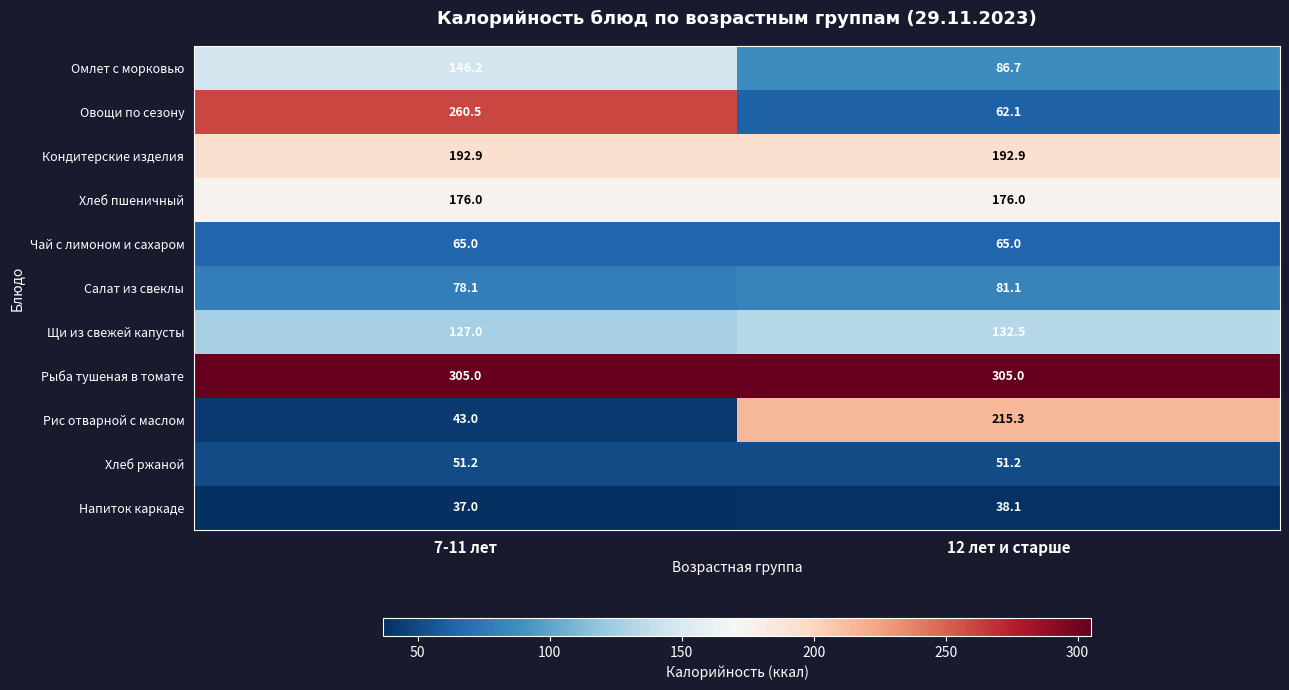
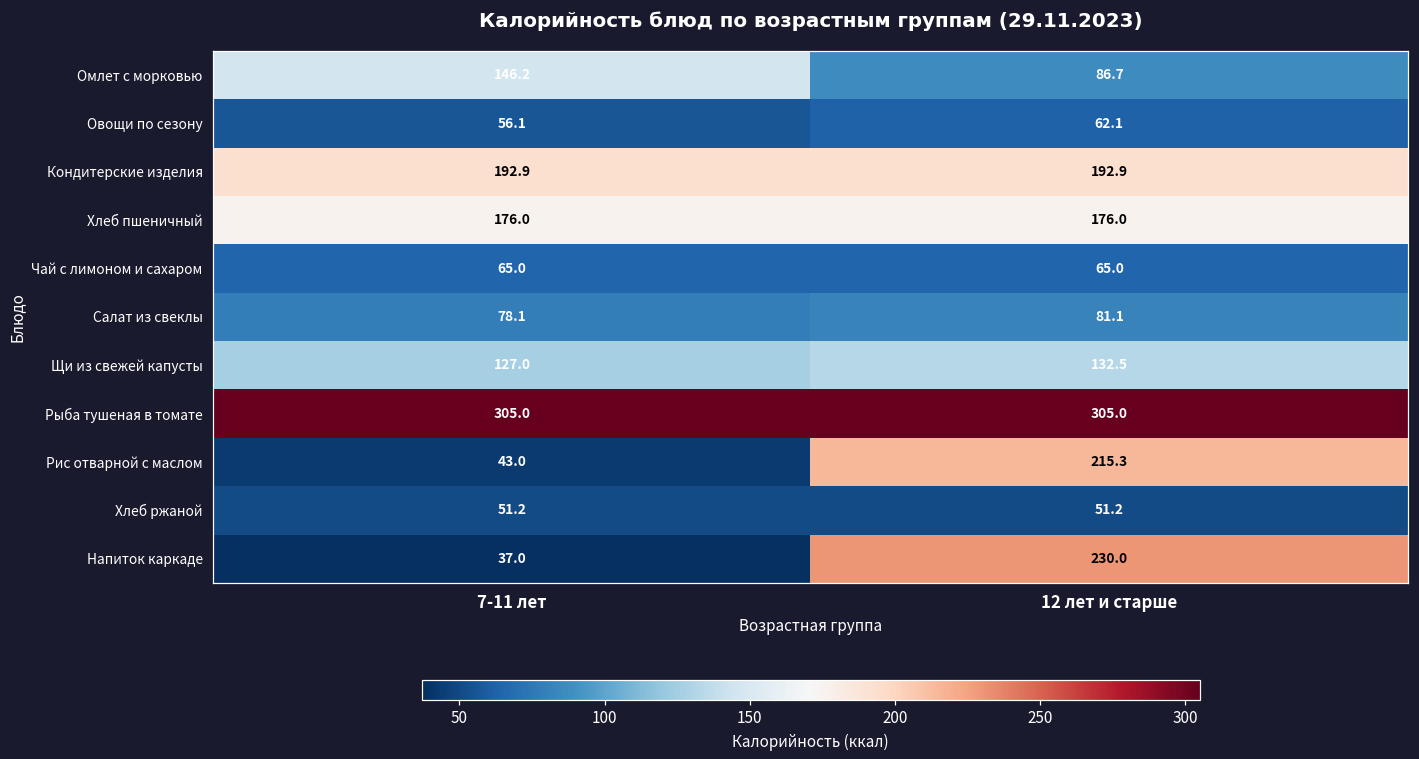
  {
    "Омлет с морковью": {
      "12 лет и старше": 86.7
    },
    "Овощи по сезону": {
-     "7-11 лет": 260.5,
+     "7-11 лет": 56.1,
      "12 лет и старше": 62.1
    },
    "Кондитерские изделия": {
      "7-11 лет": 192.9,
      "12 лет и старше": 192.9
    },
    "Хлеб пшеничный": {
      "7-11 лет": 176.0,
      "12 лет и старше": 176.0
    },
    "Чай с лимоном и сахаром": {
      "7-11 лет": 65.0,
      "12 лет и старше": 65.0
    },
    "Салат из свеклы": {
      "7-11 лет": 78.1,
      "12 лет и старше": 81.1
    },
    "Щи из свежей капусты": {
      "7-11 лет": 127.0,
      "12 лет и старше": 132.5
    },
    "Рыба тушеная в томате": {
      "7-11 лет": 305.0,
      "12 лет и старше": 305.0
    },
    "Рис отварной с маслом": {
      "7-11 лет": 43.0,
      "12 лет и старше": 215.3
    },
    "Хлеб ржаной": {
      "7-11 лет": 51.2,
      "12 лет и старше": 51.2
    },
    "Напиток каркаде": {
      "7-11 лет": 37.0,
-     "12 лет и старше": 38.1
+     "12 лет и старше": 230.0
    }
  }
